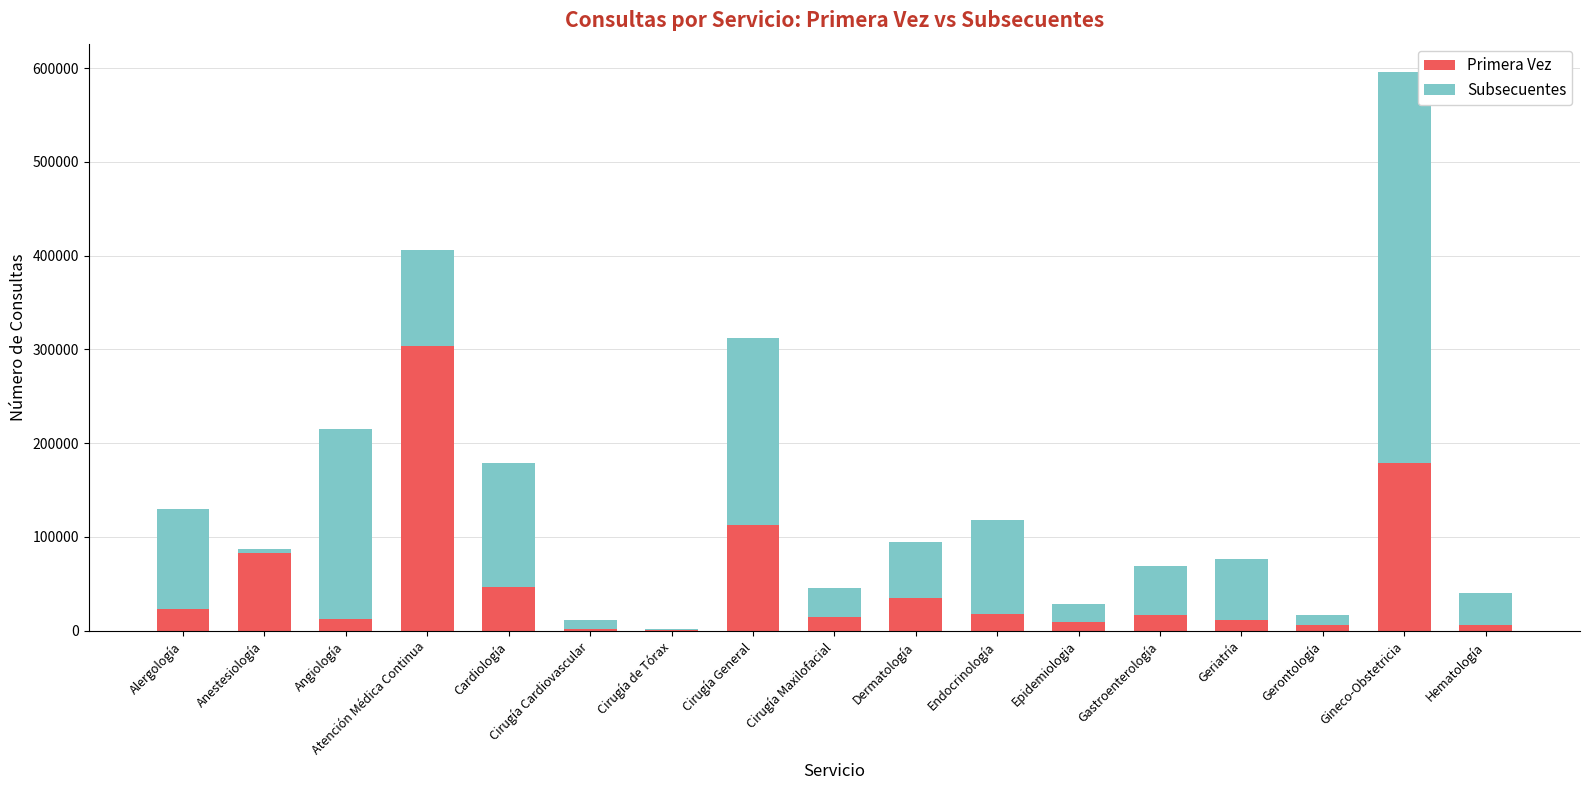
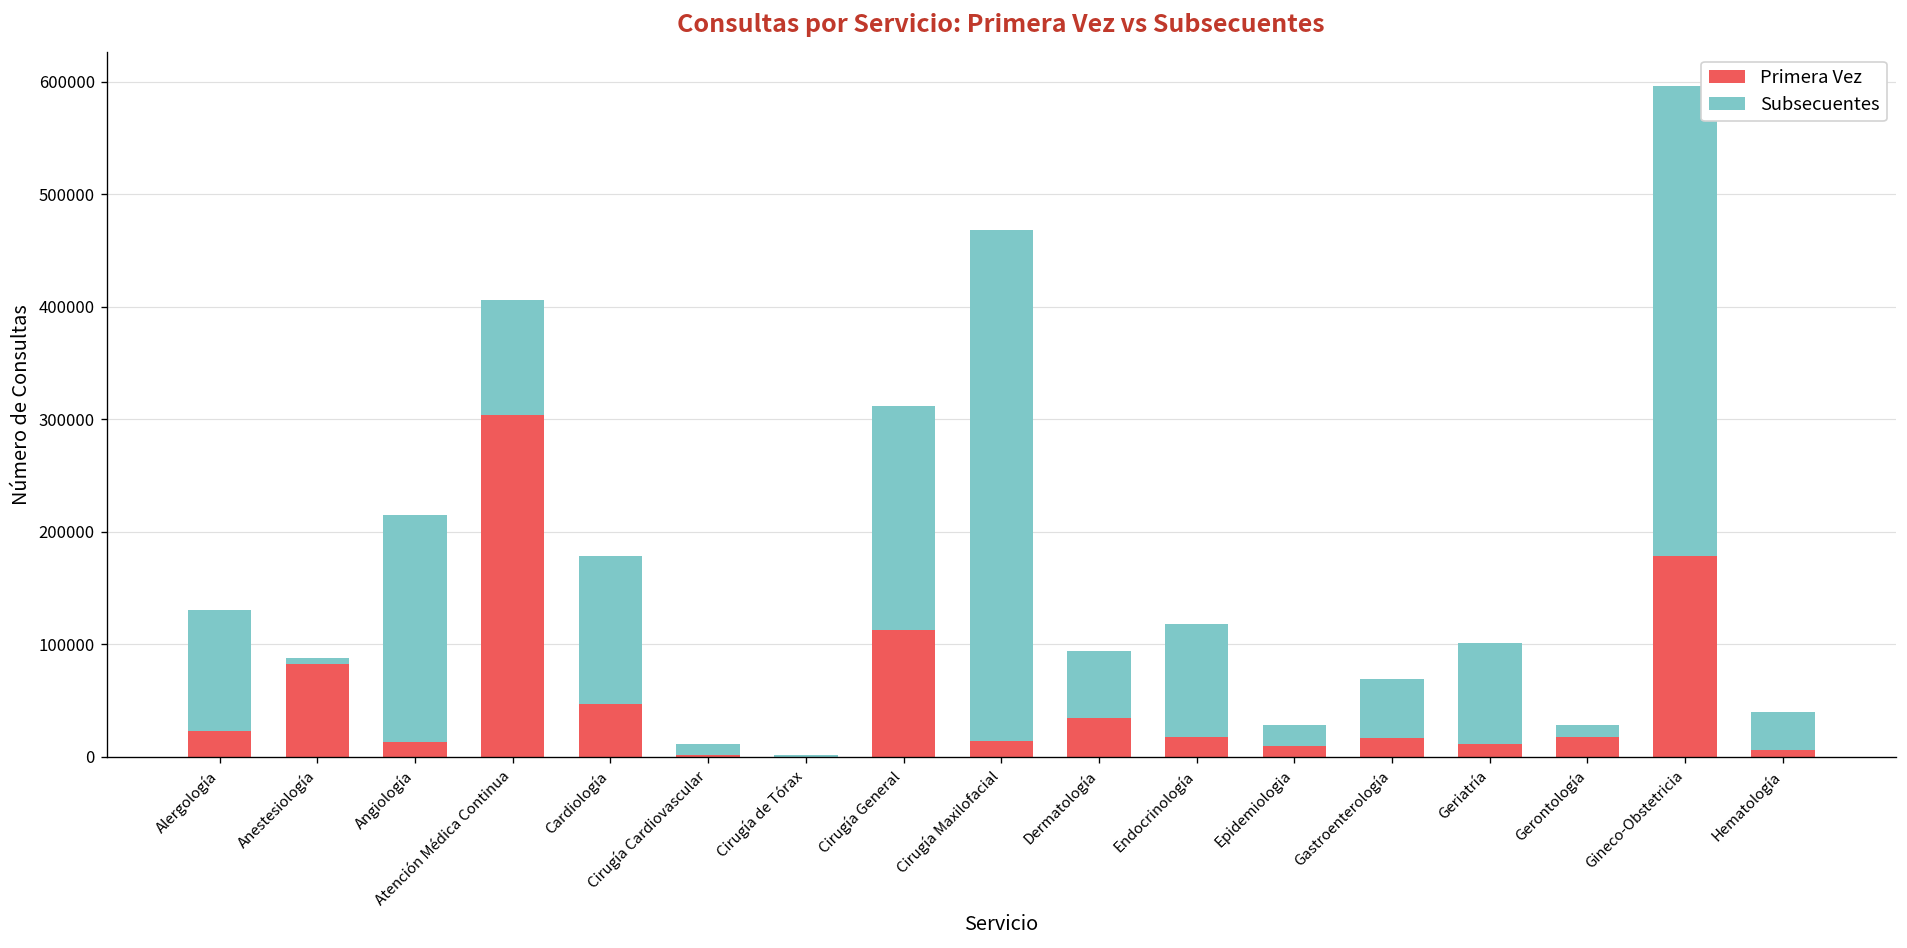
  {
    "Primera Vez": {
      "Alergología": 20000,
      "Anestesiología": 80000,
      "Angiología": 10000,
      "Atención Médica Continua": 300000,
      "Cardiología": 50000,
      "Cirugía General": 110000,
      "Cirugía Maxilofacial": 10000,
      "Dermatología": 30000,
      "Endocrinología": 20000,
      "Epidemiologia": 10000,
      "Gastroenterología": 20000,
      "Geriatría": 10000,
-     "Gerontología": 10000,
+     "Gerontología": 20000,
      "Gineco-Obstetricia": 180000,
      "Hematología": 10000
    },
    "Subsecuentes": {
      "Alergología": 110000,
      "Anestesiología": 10000,
      "Angiología": 200000,
      "Atención Médica Continua": 100000,
      "Cardiología": 130000,
      "Cirugía Cardiovascular": 10000,
      "Cirugía General": 200000,
-     "Cirugía Maxilofacial": 30000,
+     "Cirugía Maxilofacial": 450000,
      "Dermatología": 60000,
      "Endocrinología": 100000,
      "Epidemiologia": 20000,
      "Gastroenterología": 50000,
-     "Geriatría": 70000,
+     "Geriatría": 90000,
      "Gerontología": 10000,
      "Gineco-Obstetricia": 420000,
      "Hematología": 30000
    }
  }
